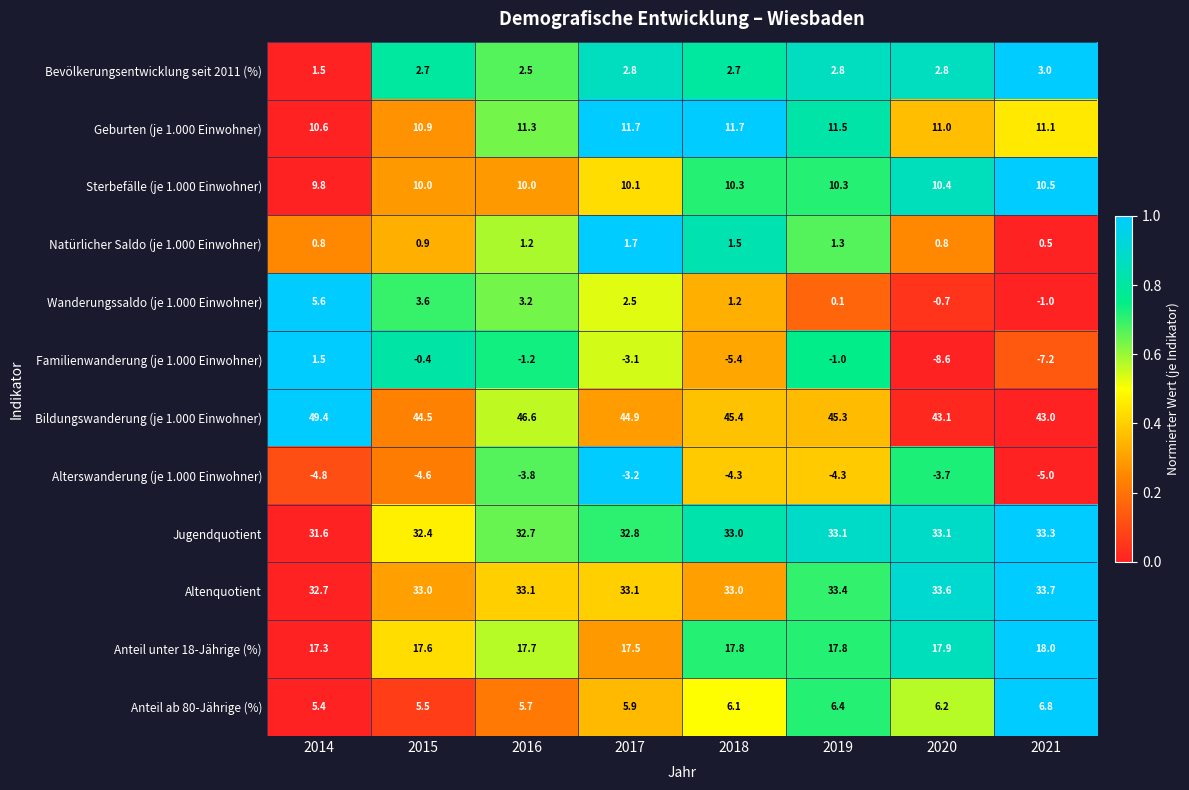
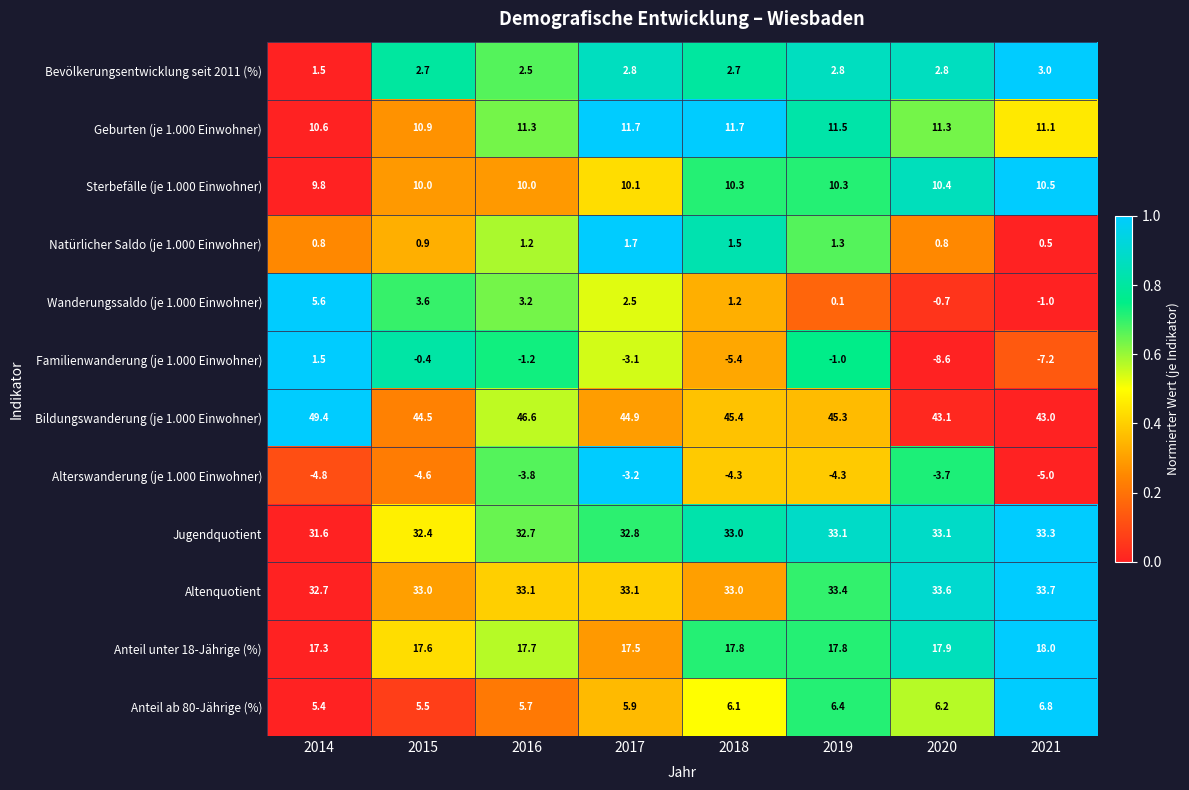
  {
    "Bevölkerungsentwicklung seit 2011 (%)": {
      "2014": 1.5,
      "2015": 2.7,
      "2016": 2.5,
      "2017": 2.8,
      "2018": 2.7,
      "2019": 2.8,
      "2020": 2.8,
      "2021": 3.0
    },
    "Geburten (je 1.000 Einwohner)": {
      "2014": 10.6,
      "2015": 10.9,
      "2016": 11.3,
      "2017": 11.7,
      "2018": 11.7,
      "2019": 11.5,
-     "2020": 11.0,
+     "2020": 11.3,
      "2021": 11.1
    },
    "Sterbefälle (je 1.000 Einwohner)": {
      "2014": 9.8,
      "2015": 10.0,
      "2016": 10.0,
      "2017": 10.1,
      "2018": 10.3,
      "2019": 10.3,
      "2020": 10.4,
      "2021": 10.5
    },
    "Natürlicher Saldo (je 1.000 Einwohner)": {
      "2014": 0.8,
      "2015": 0.9,
      "2016": 1.2,
      "2017": 1.7,
      "2018": 1.5,
      "2019": 1.3,
      "2020": 0.8,
      "2021": 0.5
    },
    "Wanderungssaldo (je 1.000 Einwohner)": {
      "2014": 5.6,
      "2015": 3.6,
      "2016": 3.2,
      "2017": 2.5,
      "2018": 1.2,
      "2019": 0.1,
      "2020": -0.7,
      "2021": -1.0
    },
    "Familienwanderung (je 1.000 Einwohner)": {
      "2014": 1.5,
      "2015": -0.4,
      "2016": -1.2,
      "2017": -3.1,
      "2018": -5.4,
      "2019": -1.0,
      "2020": -8.6,
      "2021": -7.2
    },
    "Bildungswanderung (je 1.000 Einwohner)": {
      "2014": 49.4,
      "2015": 44.5,
      "2016": 46.6,
      "2017": 44.9,
      "2018": 45.4,
      "2019": 45.3,
      "2020": 43.1,
      "2021": 43.0
    },
    "Alterswanderung (je 1.000 Einwohner)": {
      "2014": -4.8,
      "2015": -4.6,
      "2016": -3.8,
      "2017": -3.2,
      "2018": -4.3,
      "2019": -4.3,
      "2020": -3.7,
      "2021": -5.0
    },
    "Jugendquotient": {
      "2014": 31.6,
      "2015": 32.4,
      "2016": 32.7,
      "2017": 32.8,
      "2018": 33.0,
      "2019": 33.1,
      "2020": 33.1,
      "2021": 33.3
    },
    "Altenquotient": {
      "2014": 32.7,
      "2015": 33.0,
      "2016": 33.1,
      "2017": 33.1,
      "2018": 33.0,
      "2019": 33.4,
      "2020": 33.6,
      "2021": 33.7
    },
    "Anteil unter 18-Jährige (%)": {
      "2014": 17.3,
      "2015": 17.6,
      "2016": 17.7,
      "2017": 17.5,
      "2018": 17.8,
      "2019": 17.8,
      "2020": 17.9,
      "2021": 18.0
    },
    "Anteil ab 80-Jährige (%)": {
      "2014": 5.4,
      "2015": 5.5,
      "2016": 5.7,
      "2017": 5.9,
      "2018": 6.1,
      "2019": 6.4,
      "2020": 6.2,
      "2021": 6.8
    }
  }
